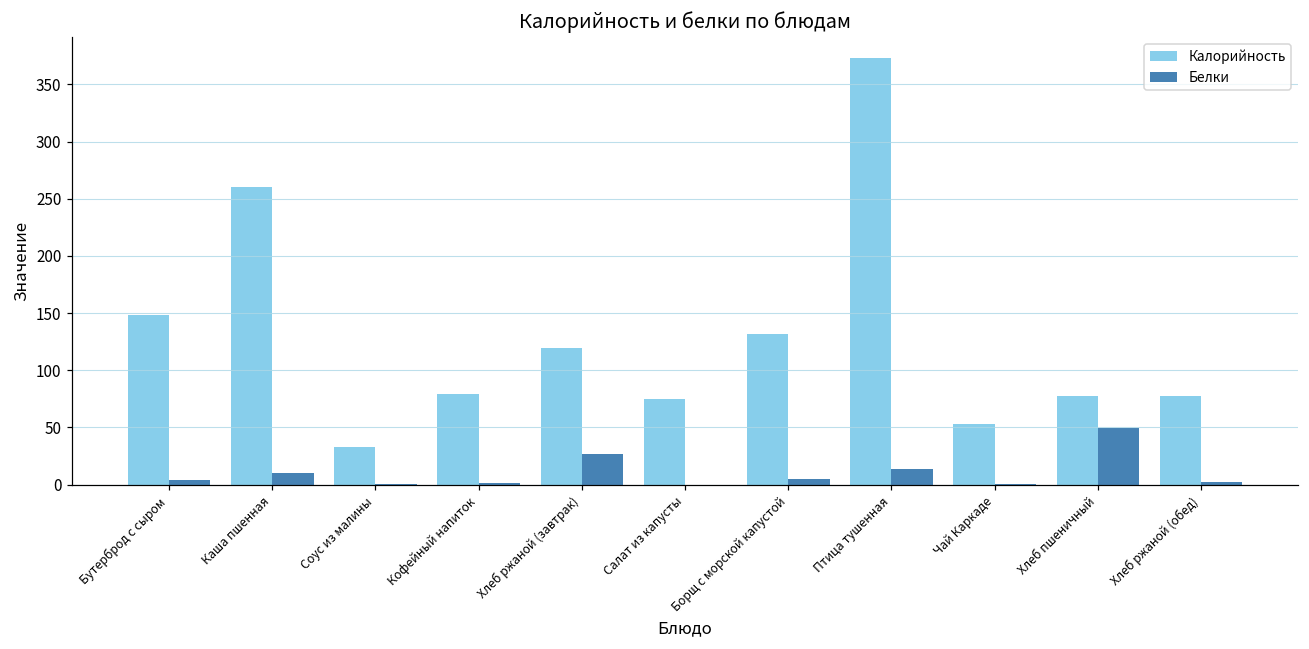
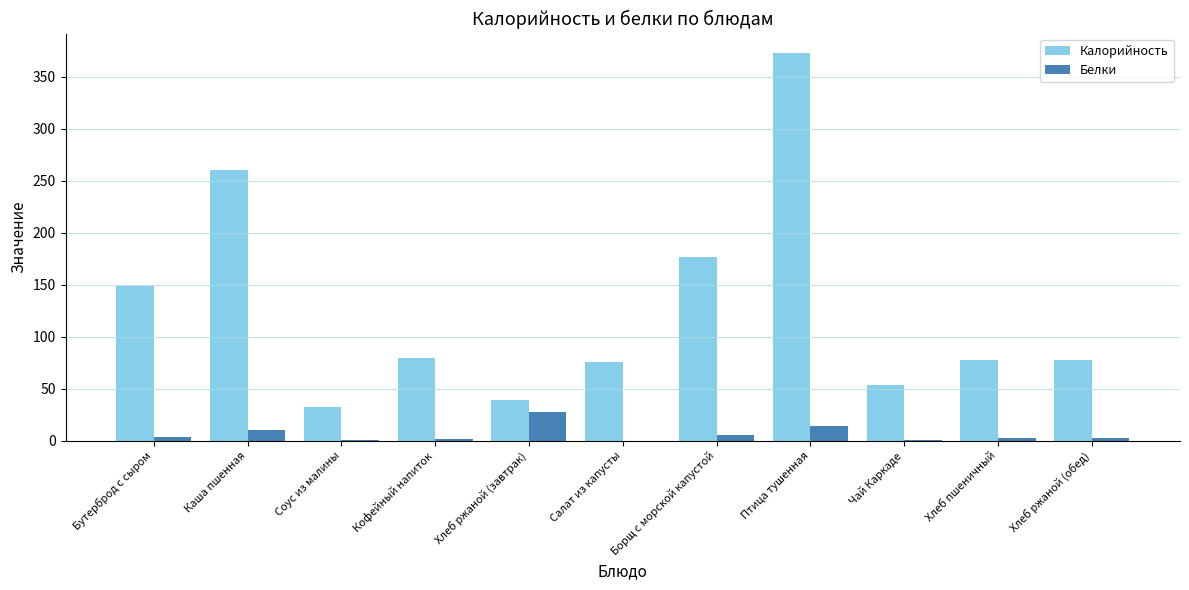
  {
    "Калорийность": {
      "Бутерброд с сыром": 149,
      "Каша пшенная": 260,
      "Соус из малины": 33,
      "Кофейный напиток": 79,
-     "Хлеб ржаной (завтрак)": 120,
+     "Хлеб ржаной (завтрак)": 39,
      "Салат из капусты": 75,
-     "Борщ с морской капустой": 131,
+     "Борщ с морской капустой": 176,
      "Птица тушенная": 373,
      "Чай Каркаде": 53,
      "Хлеб пшеничный": 77,
      "Хлеб ржаной (обед)": 77
    },
    "Белки": {
      "Бутерброд с сыром": 4,
      "Каша пшенная": 10,
      "Хлеб ржаной (завтрак)": 27,
      "Салат из капусты": 0,
      "Борщ с морской капустой": 5,
      "Птица тушенная": 14,
-     "Хлеб пшеничный": 50,
+     "Хлеб пшеничный": 3,
      "Хлеб ржаной (обед)": 3
    }
  }
